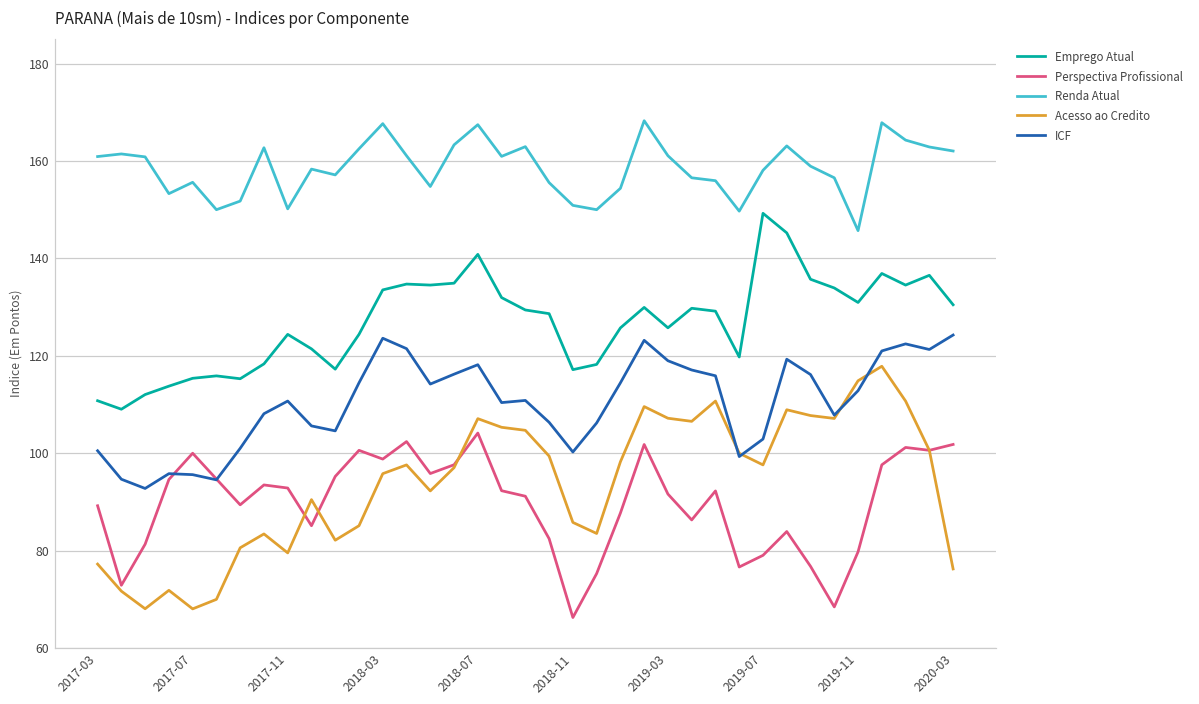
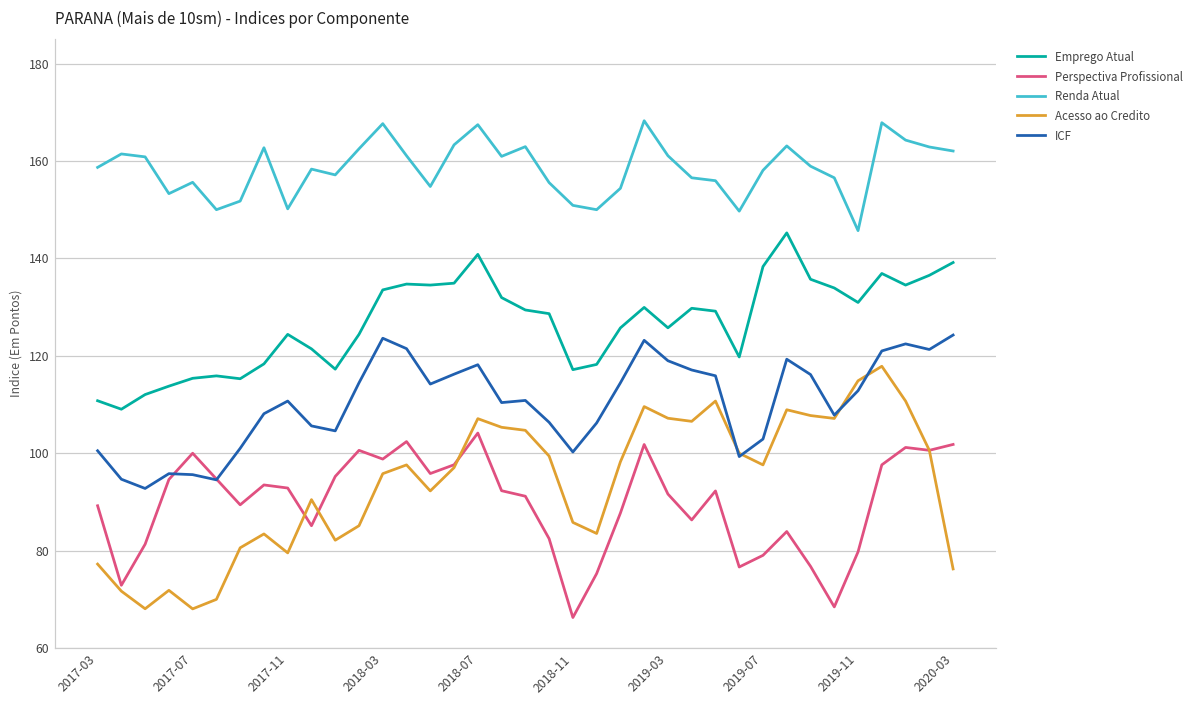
  {
    "Emprego Atual": {
      "2017-03": 111,
      "2017-07": 115,
      "2017-11": 124,
      "2018-03": 134,
      "2018-07": 141,
      "2018-11": 117,
      "2019-03": 126,
-     "2019-07": 149,
+     "2019-07": 138,
      "2019-11": 131,
-     "2020-03": 130
+     "2020-03": 139
    },
    "Perspectiva Profissional": {
      "2017-03": 89,
      "2017-07": 100,
      "2017-11": 93,
      "2018-03": 99,
      "2018-07": 104,
      "2018-11": 66,
      "2019-03": 92,
      "2019-07": 79,
      "2019-11": 80,
      "2020-03": 102
    },
    "Renda Atual": {
-     "2017-03": 161,
+     "2017-03": 159,
      "2017-07": 156,
      "2017-11": 150,
      "2018-03": 168,
      "2018-07": 167,
      "2018-11": 151,
      "2019-03": 161,
      "2019-07": 158,
      "2019-11": 146,
      "2020-03": 162
    },
    "Acesso ao Credito": {
      "2017-03": 77,
      "2017-07": 68,
      "2017-11": 80,
      "2018-03": 96,
      "2018-07": 107,
      "2018-11": 86,
      "2019-03": 107,
      "2019-07": 98,
      "2019-11": 115,
      "2020-03": 76
    },
    "ICF": {
      "2017-03": 101,
      "2017-07": 96,
      "2017-11": 111,
      "2018-03": 124,
      "2018-07": 118,
      "2018-11": 100,
      "2019-03": 119,
      "2019-07": 103,
      "2019-11": 113,
      "2020-03": 124
    }
  }
